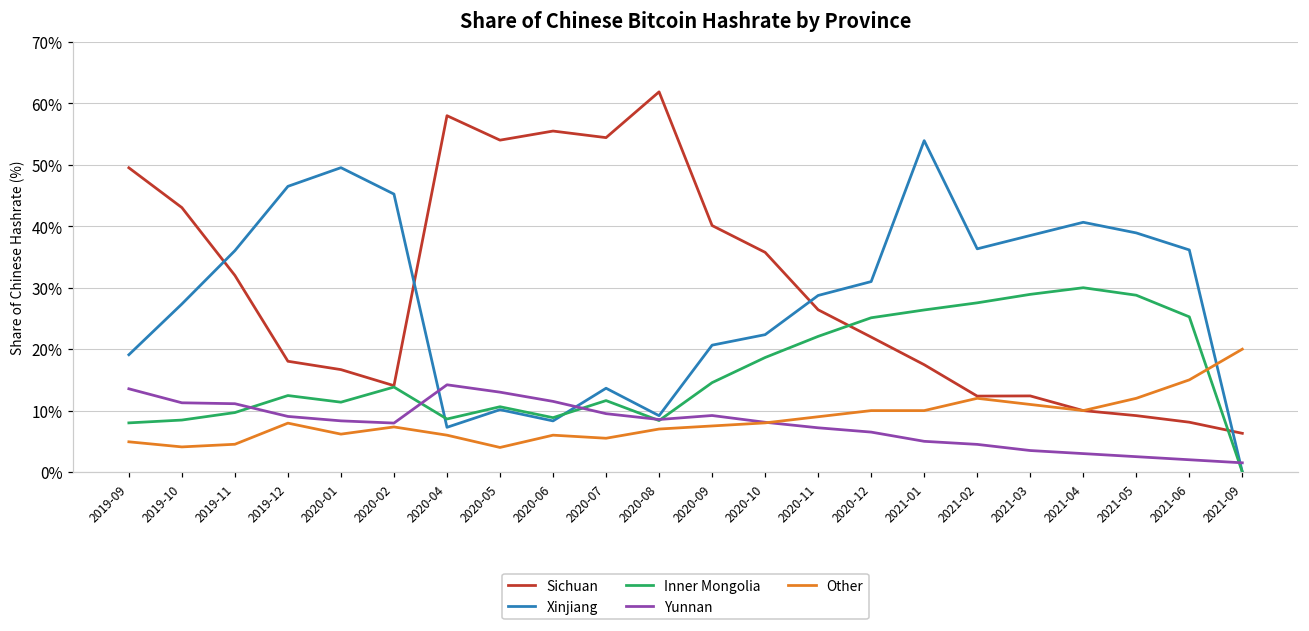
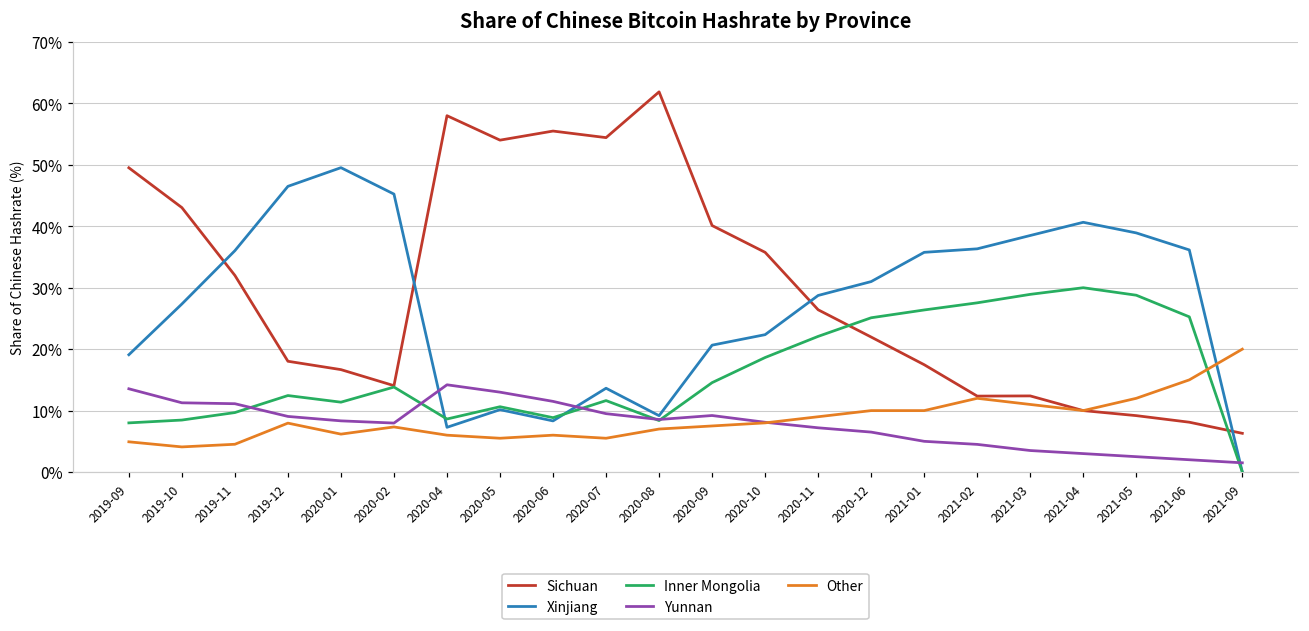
  {
    "Sichuan": {
      "2019-09": "50%",
      "2019-10": "43%",
      "2019-11": "32%",
      "2019-12": "18%",
      "2020-01": "17%",
      "2020-04": "58%",
      "2020-05": "54%",
      "2020-06": "56%",
      "2020-07": "54%",
      "2020-08": "62%",
      "2020-09": "40%",
      "2020-10": "36%",
      "2020-11": "26%",
      "2020-12": "22%",
      "2021-01": "17%",
      "2021-03": "12%",
      "2021-05": "9%",
      "2021-06": "8%",
      "2021-09": "6%"
    },
    "Xinjiang": {
      "2019-09": "19%",
      "2019-10": "27%",
      "2019-11": "36%",
      "2019-12": "47%",
      "2020-01": "50%",
      "2020-02": "45%",
      "2020-04": "7%",
      "2020-05": "10%",
      "2020-06": "8%",
      "2020-07": "14%",
      "2020-08": "9%",
      "2020-09": "21%",
      "2020-10": "22%",
      "2020-11": "29%",
      "2020-12": "31%",
-     "2021-01": "54%",
+     "2021-01": "36%",
      "2021-02": "36%",
      "2021-03": "39%",
      "2021-04": "41%",
      "2021-05": "39%",
      "2021-06": "36%"
    },
    "Inner Mongolia": {
      "2019-09": "8%",
      "2019-10": "8%",
      "2019-11": "10%",
      "2019-12": "12%",
      "2020-01": "11%",
      "2020-04": "9%",
      "2020-05": "11%",
      "2020-06": "9%",
      "2020-07": "12%",
      "2020-09": "15%",
      "2020-10": "19%",
      "2020-11": "22%",
      "2020-12": "25%",
      "2021-01": "26%",
      "2021-02": "28%",
      "2021-03": "29%",
      "2021-04": "30%",
      "2021-05": "29%",
      "2021-06": "25%"
    },
    "Yunnan": {
      "2019-09": "14%",
      "2019-10": "11%",
      "2019-11": "11%",
      "2019-12": "9%",
      "2020-01": "8%",
      "2020-02": "8%",
      "2020-04": "14%",
      "2020-05": "13%",
      "2020-06": "12%",
      "2020-07": "10%",
      "2020-09": "9%",
      "2020-11": "7%",
      "2020-12": "7%",
      "2021-01": "5%",
      "2021-02": "5%",
      "2021-03": "4%",
      "2021-04": "3%",
      "2021-05": "3%",
      "2021-06": "2%",
      "2021-09": "2%"
    },
    "Other": {
      "2019-09": "5%",
      "2019-10": "4%",
      "2019-11": "5%",
      "2019-12": "8%",
      "2020-01": "6%",
      "2020-02": "7%",
      "2020-04": "6%",
-     "2020-05": "4%",
+     "2020-05": "6%",
      "2020-06": "6%",
      "2020-07": "6%",
      "2020-08": "7%",
      "2020-09": "8%",
      "2020-11": "9%",
      "2020-12": "10%",
      "2021-01": "10%",
      "2021-03": "11%",
      "2021-05": "12%",
      "2021-06": "15%",
      "2021-09": "20%"
    }
  }
